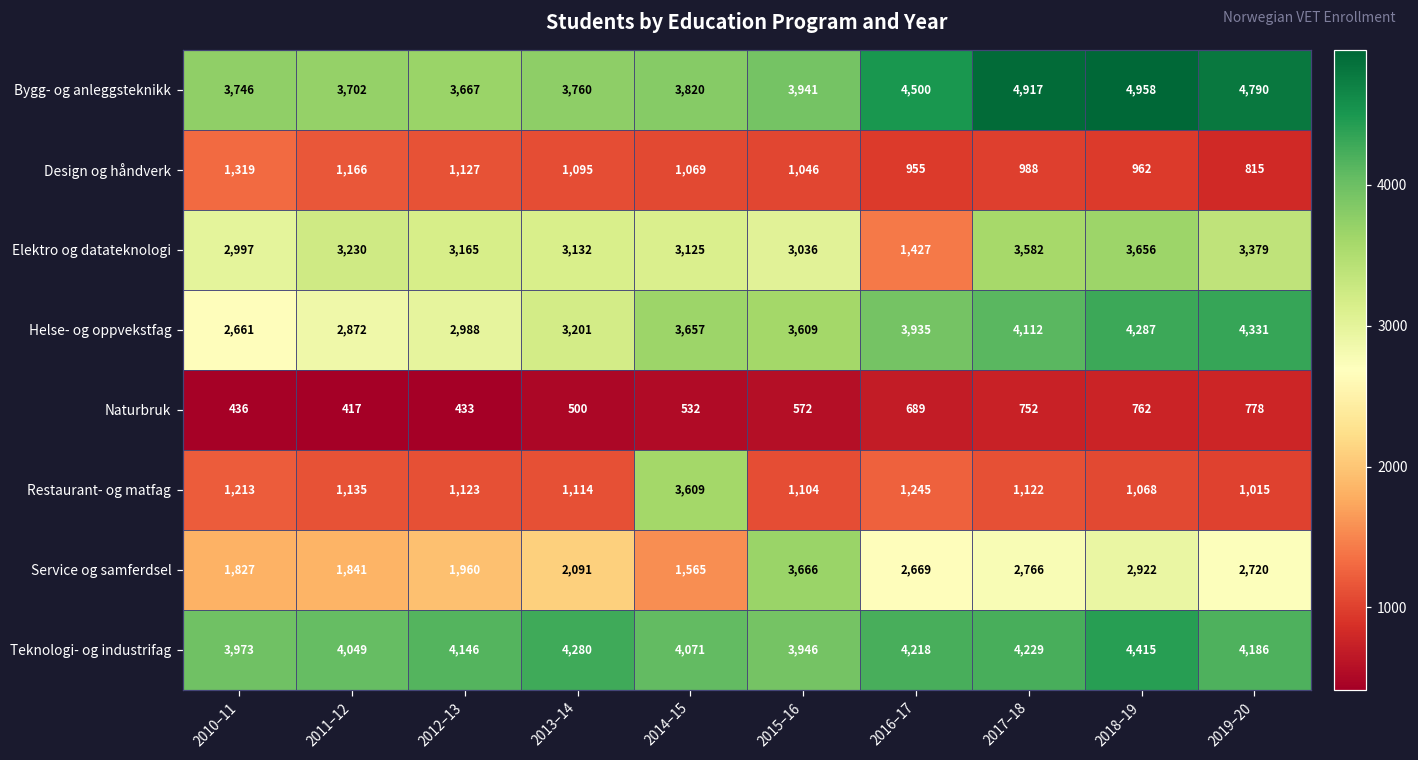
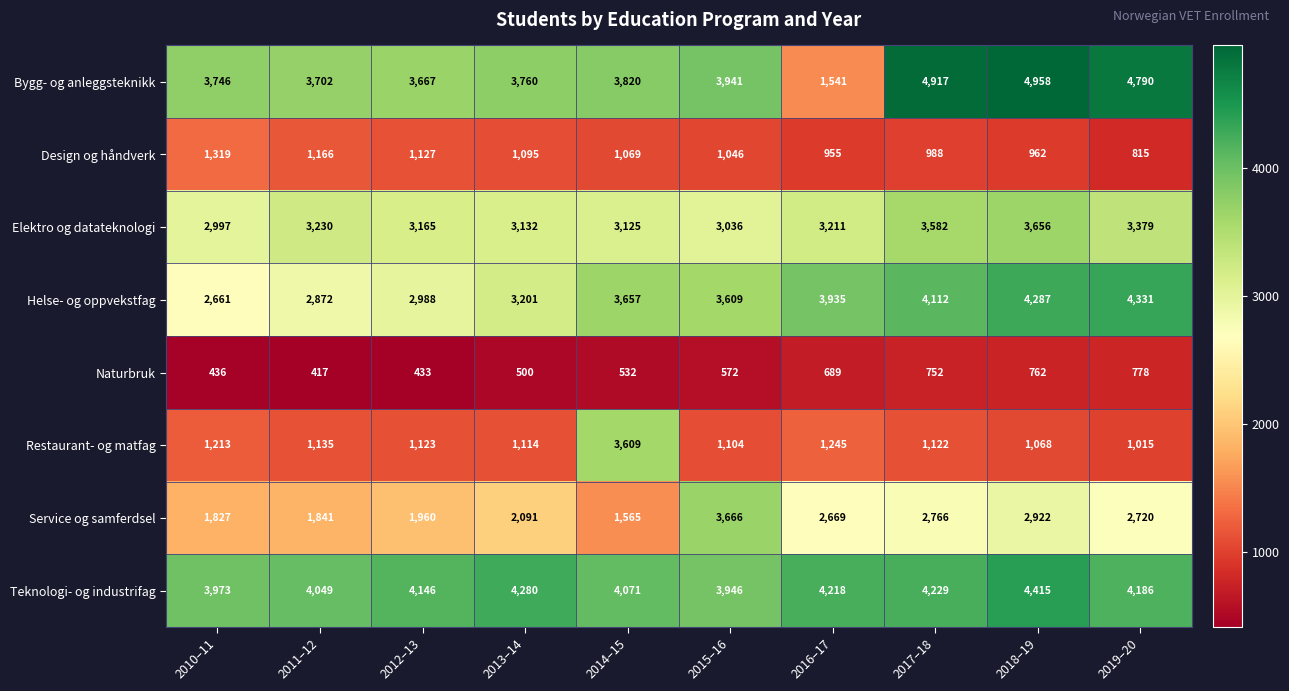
  {
    "Bygg- og anleggsteknikk": {
      "2010–11": "3,746",
      "2011–12": "3,702",
      "2012–13": "3,667",
      "2013–14": "3,760",
      "2014–15": "3,820",
      "2015–16": "3,941",
-     "2016–17": "4,500",
+     "2016–17": "1,541",
      "2017–18": "4,917",
      "2018–19": "4,958",
      "2019–20": "4,790"
    },
    "Design og håndverk": {
      "2010–11": "1,319",
      "2011–12": "1,166",
      "2012–13": "1,127",
      "2013–14": "1,095",
      "2014–15": "1,069",
      "2015–16": "1,046",
      "2016–17": "955",
      "2017–18": "988",
      "2018–19": "962",
      "2019–20": "815"
    },
    "Elektro og datateknologi": {
      "2010–11": "2,997",
      "2011–12": "3,230",
      "2012–13": "3,165",
      "2013–14": "3,132",
      "2014–15": "3,125",
      "2015–16": "3,036",
-     "2016–17": "1,427",
+     "2016–17": "3,211",
      "2017–18": "3,582",
      "2018–19": "3,656",
      "2019–20": "3,379"
    },
    "Helse- og oppvekstfag": {
      "2010–11": "2,661",
      "2011–12": "2,872",
      "2012–13": "2,988",
      "2013–14": "3,201",
      "2014–15": "3,657",
      "2015–16": "3,609",
      "2016–17": "3,935",
      "2017–18": "4,112",
      "2018–19": "4,287",
      "2019–20": "4,331"
    },
    "Naturbruk": {
      "2010–11": "436",
      "2011–12": "417",
      "2012–13": "433",
      "2013–14": "500",
      "2014–15": "532",
      "2015–16": "572",
      "2016–17": "689",
      "2017–18": "752",
      "2018–19": "762",
      "2019–20": "778"
    },
    "Restaurant- og matfag": {
      "2010–11": "1,213",
      "2011–12": "1,135",
      "2012–13": "1,123",
      "2013–14": "1,114",
      "2014–15": "3,609",
      "2015–16": "1,104",
      "2016–17": "1,245",
      "2017–18": "1,122",
      "2018–19": "1,068",
      "2019–20": "1,015"
    },
    "Service og samferdsel": {
      "2010–11": "1,827",
      "2011–12": "1,841",
      "2012–13": "1,960",
      "2013–14": "2,091",
      "2014–15": "1,565",
      "2015–16": "3,666",
      "2016–17": "2,669",
      "2017–18": "2,766",
      "2018–19": "2,922",
      "2019–20": "2,720"
    },
    "Teknologi- og industrifag": {
      "2010–11": "3,973",
      "2011–12": "4,049",
      "2012–13": "4,146",
      "2013–14": "4,280",
      "2014–15": "4,071",
      "2015–16": "3,946",
      "2016–17": "4,218",
      "2017–18": "4,229",
      "2018–19": "4,415",
      "2019–20": "4,186"
    }
  }
